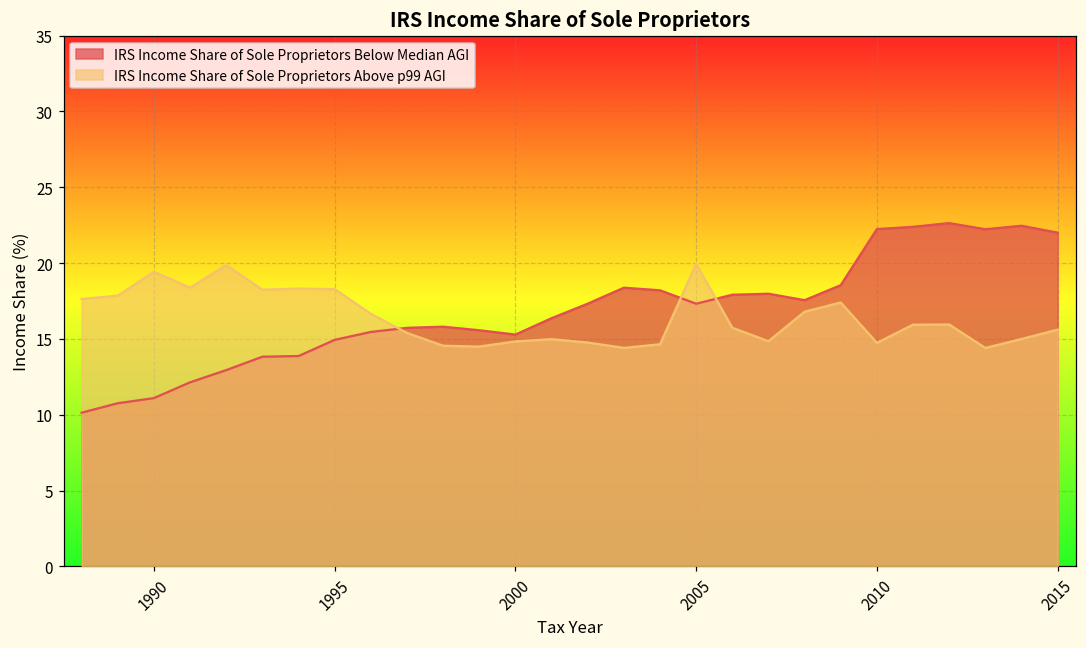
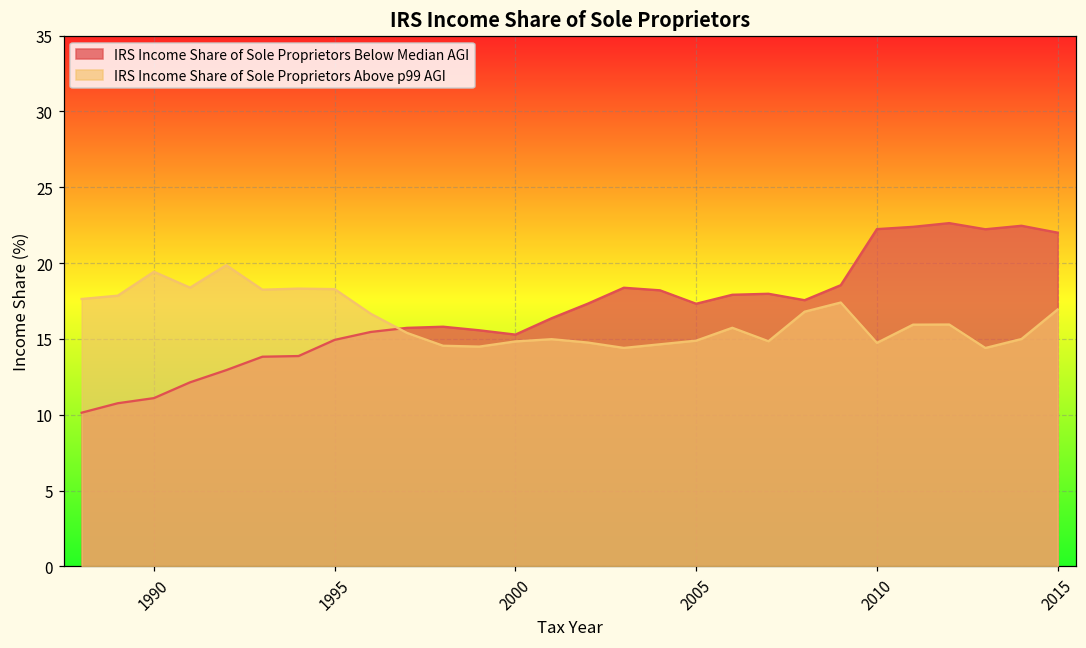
  {
    "IRS Income Share of Sole Proprietors Below Median AGI": {
      "1990": 11.1,
      "1995": 14.9,
      "2000": 15.3,
      "2005": 17.3,
      "2010": 22.2,
      "2015": 22.0
    },
    "IRS Income Share of Sole Proprietors Above p99 AGI": {
      "1990": 19.4,
      "1995": 18.3,
      "2000": 14.8,
-     "2005": 20.0,
+     "2005": 14.9,
      "2010": 14.7,
-     "2015": 15.6
+     "2015": 16.9
    }
  }
